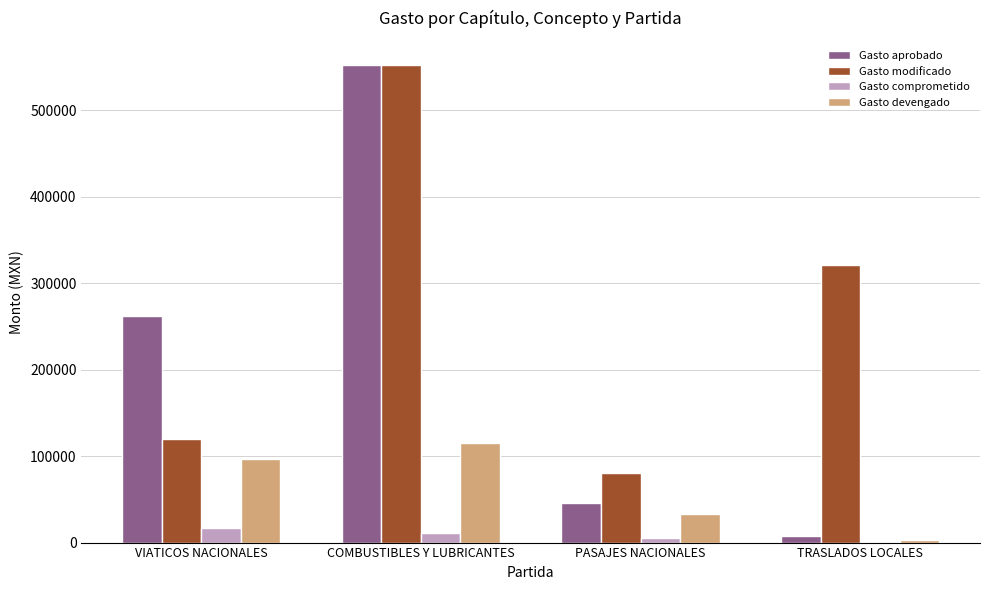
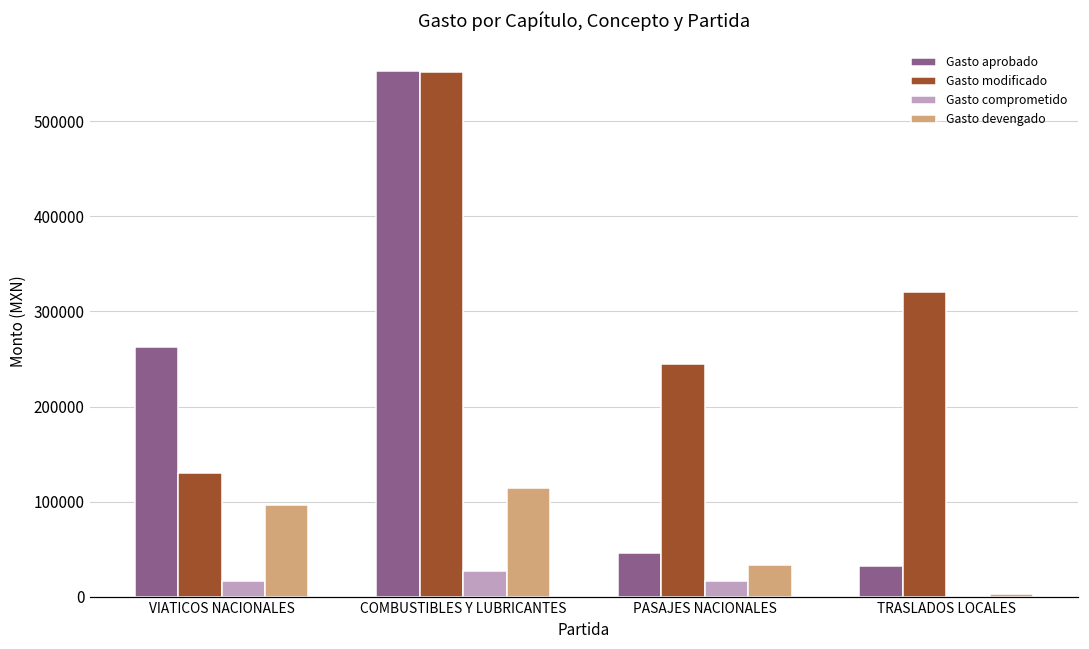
  {
    "Gasto aprobado": {
      "VIATICOS NACIONALES": 260000,
      "COMBUSTIBLES Y LUBRICANTES": 550000,
      "PASAJES NACIONALES": 50000,
-     "TRASLADOS LOCALES": 10000
+     "TRASLADOS LOCALES": 30000
    },
    "Gasto modificado": {
-     "VIATICOS NACIONALES": 120000,
+     "VIATICOS NACIONALES": 130000,
      "COMBUSTIBLES Y LUBRICANTES": 550000,
-     "PASAJES NACIONALES": 80000,
+     "PASAJES NACIONALES": 240000,
      "TRASLADOS LOCALES": 320000
    },
    "Gasto comprometido": {
      "VIATICOS NACIONALES": 20000,
-     "COMBUSTIBLES Y LUBRICANTES": 10000,
-     "PASAJES NACIONALES": 10000,
+     "COMBUSTIBLES Y LUBRICANTES": 30000,
+     "PASAJES NACIONALES": 20000,
      "TRASLADOS LOCALES": 0
    },
    "Gasto devengado": {
      "VIATICOS NACIONALES": 100000,
      "COMBUSTIBLES Y LUBRICANTES": 110000,
      "PASAJES NACIONALES": 30000
    }
  }
